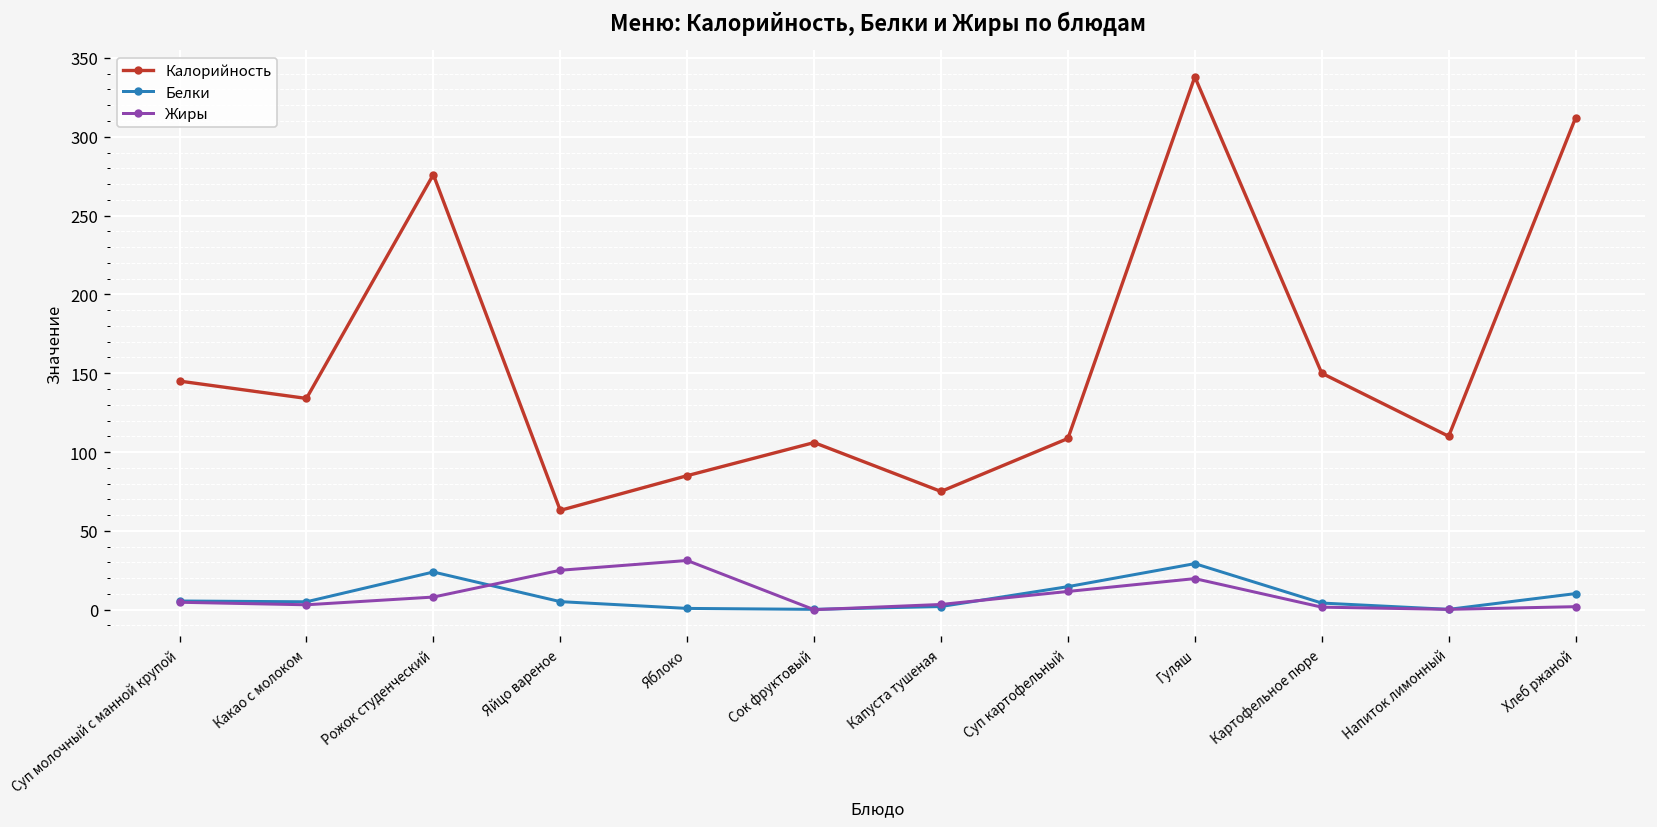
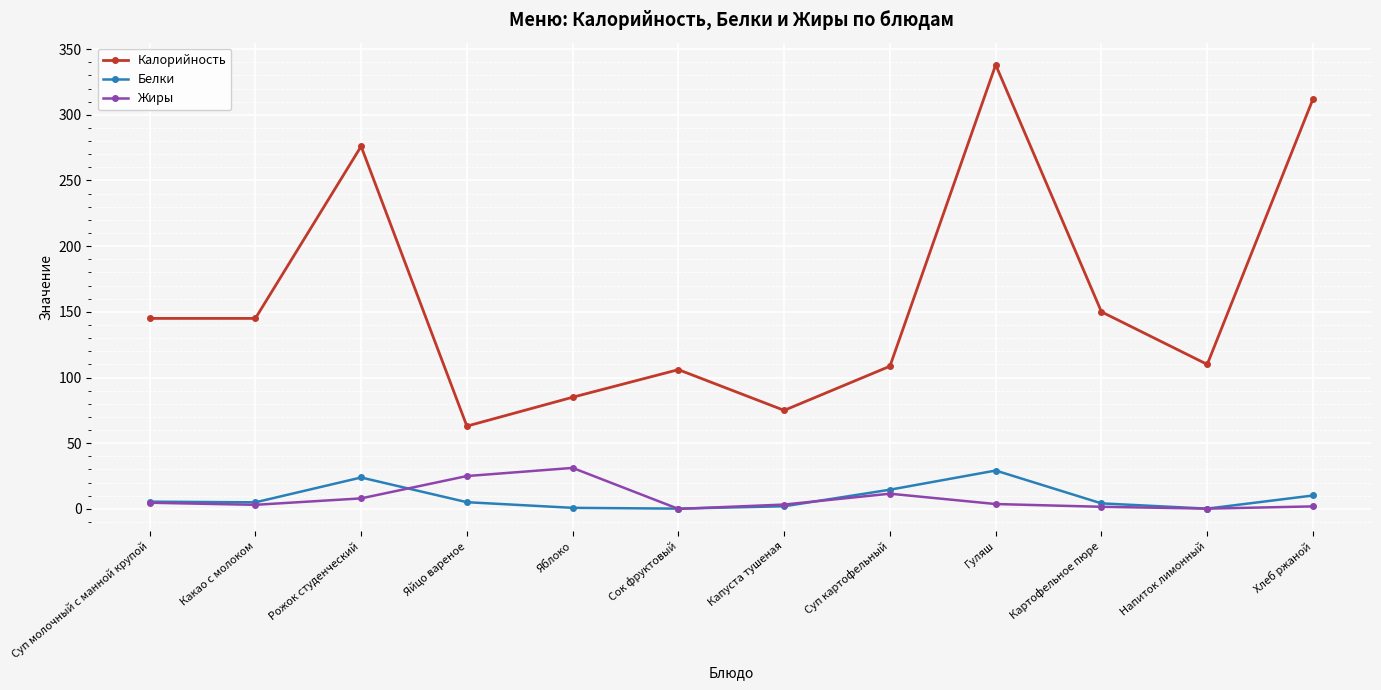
  {
    "Калорийность": {
      "Суп молочный с манной крупой": 145,
-     "Какао с молоком": 134,
+     "Какао с молоком": 145,
      "Рожок студенческий": 276,
      "Яйцо вареное": 63,
      "Яблоко": 85,
      "Сок фруктовый": 106,
      "Капуста тушеная": 75,
      "Суп картофельный": 109,
      "Гуляш": 338,
      "Картофельное пюре": 150,
      "Напиток лимонный": 110,
      "Хлеб ржаной": 312
    },
    "Белки": {
      "Рожок студенческий": 24,
      "Яйцо вареное": 5,
      "Яблоко": 1,
      "Суп картофельный": 15,
      "Гуляш": 29,
      "Картофельное пюре": 4,
      "Хлеб ржаной": 10
    },
    "Жиры": {
      "Рожок студенческий": 8,
      "Яйцо вареное": 25,
      "Яблоко": 31,
      "Суп картофельный": 12,
-     "Гуляш": 20,
+     "Гуляш": 4,
      "Картофельное пюре": 2,
      "Хлеб ржаной": 2
    }
  }
